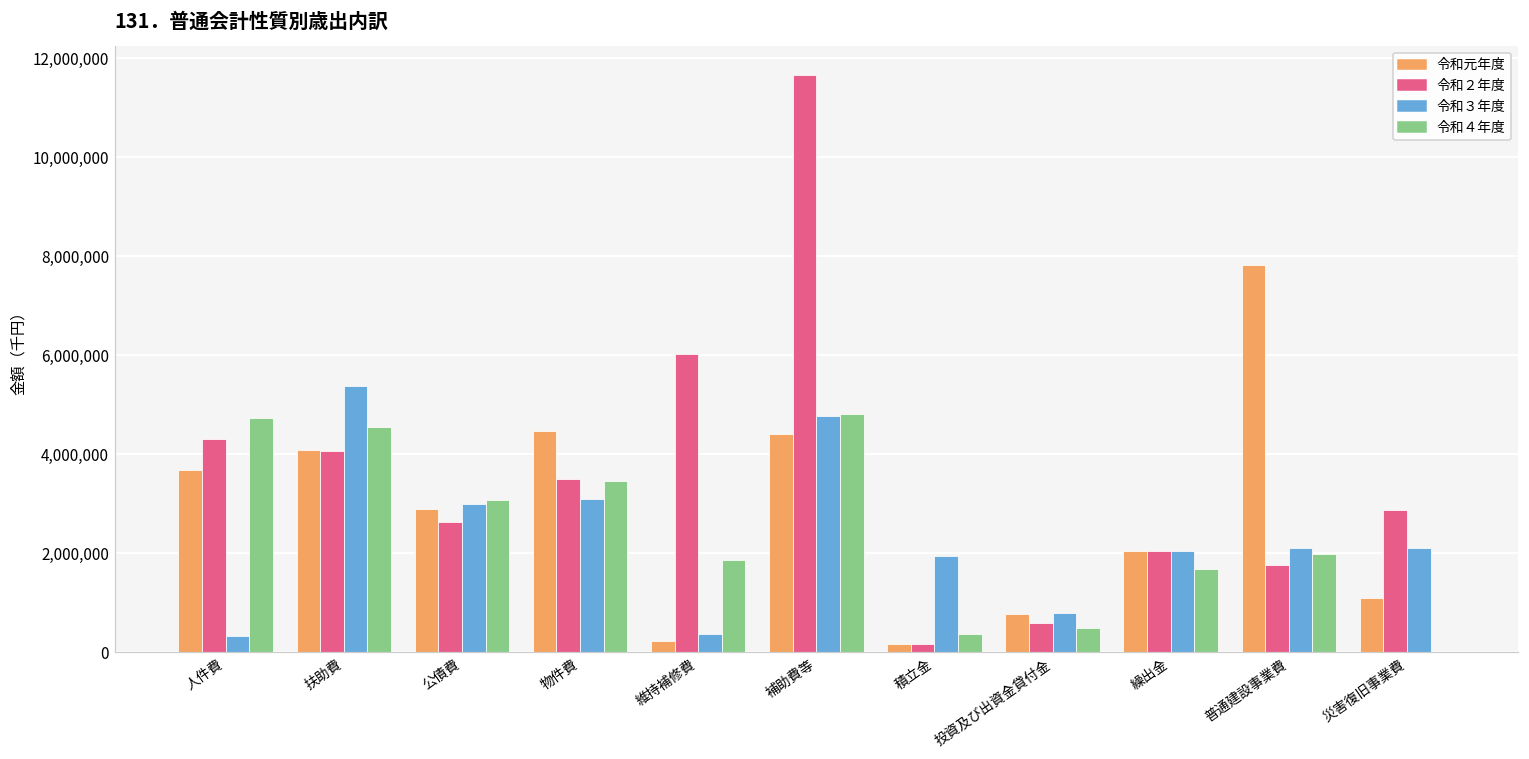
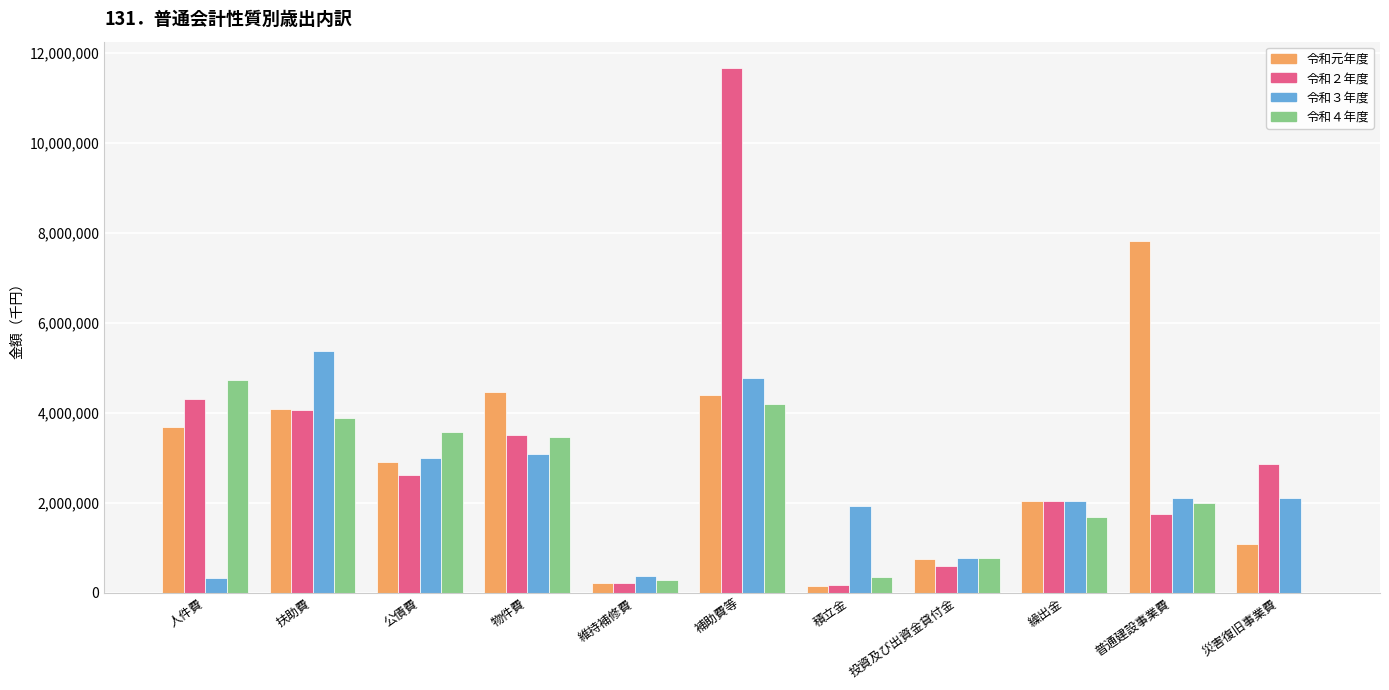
  {
    "令和元年度": {
      "人件費": "3,700,000",
      "扶助費": "4,100,000",
      "公債費": "2,900,000",
      "物件費": "4,500,000",
      "維持補修費": "200,000",
      "補助費等": "4,400,000",
      "積立金": "200,000",
      "投資及び出資金貸付金": "800,000",
      "繰出金": "2,000,000",
      "普通建設事業費": "7,800,000",
      "災害復旧事業費": "1,100,000"
    },
    "令和２年度": {
      "人件費": "4,300,000",
      "扶助費": "4,100,000",
      "公債費": "2,600,000",
      "物件費": "3,500,000",
-     "維持補修費": "6,000,000",
+     "維持補修費": "200,000",
      "補助費等": "11,700,000",
      "積立金": "200,000",
      "投資及び出資金貸付金": "600,000",
      "繰出金": "2,100,000",
      "普通建設事業費": "1,800,000",
      "災害復旧事業費": "2,900,000"
    },
    "令和３年度": {
      "人件費": "300,000",
      "扶助費": "5,400,000",
      "公債費": "3,000,000",
      "物件費": "3,100,000",
      "維持補修費": "400,000",
      "補助費等": "4,800,000",
      "積立金": "1,900,000",
      "投資及び出資金貸付金": "800,000",
      "繰出金": "2,000,000",
      "普通建設事業費": "2,100,000",
      "災害復旧事業費": "2,100,000"
    },
    "令和４年度": {
      "人件費": "4,700,000",
-     "扶助費": "4,500,000",
-     "公債費": "3,100,000",
+     "扶助費": "3,900,000",
+     "公債費": "3,600,000",
      "物件費": "3,500,000",
-     "維持補修費": "1,900,000",
-     "補助費等": "4,800,000",
+     "維持補修費": "300,000",
+     "補助費等": "4,200,000",
      "積立金": "400,000",
-     "投資及び出資金貸付金": "500,000",
+     "投資及び出資金貸付金": "800,000",
      "繰出金": "1,700,000",
      "普通建設事業費": "2,000,000",
      "災害復旧事業費": "0"
    }
  }
